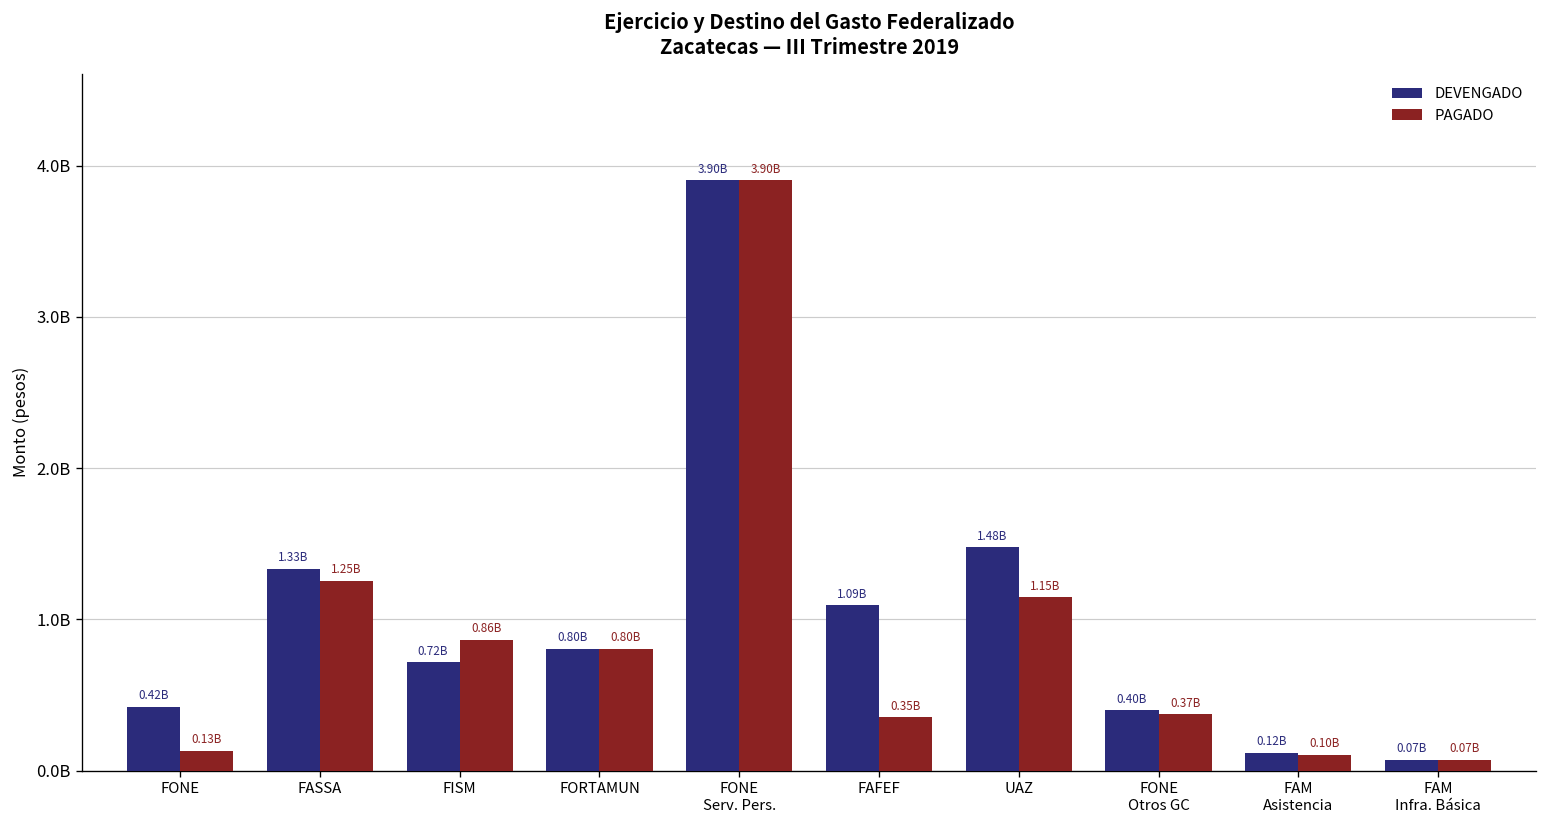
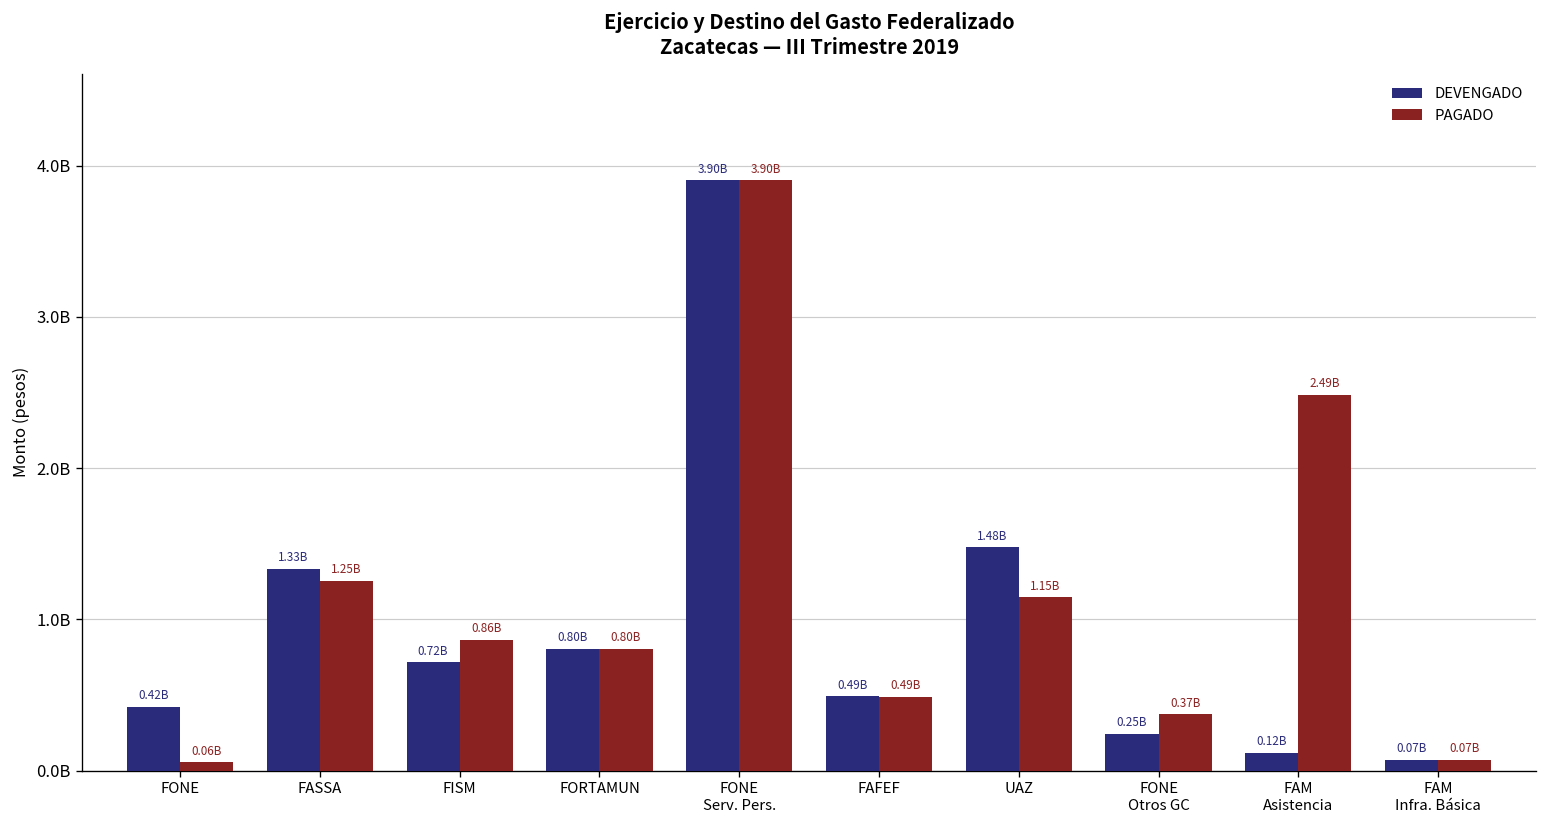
  {
    "DEVENGADO": {
      "FONE": "0.42B",
      "FASSA": "1.33B",
      "FISM": "0.72B",
      "FORTAMUN": "0.80B",
      "FONE Serv. Pers.": "3.90B",
-     "FAFEF": "1.09B",
+     "FAFEF": "0.49B",
      "UAZ": "1.48B",
-     "FONE Otros GC": "0.40B",
+     "FONE Otros GC": "0.25B",
      "FAM Asistencia": "0.12B",
      "FAM Infra. Básica": "0.07B"
    },
    "PAGADO": {
-     "FONE": "0.13B",
+     "FONE": "0.06B",
      "FASSA": "1.25B",
      "FISM": "0.86B",
      "FORTAMUN": "0.80B",
      "FONE Serv. Pers.": "3.90B",
-     "FAFEF": "0.35B",
+     "FAFEF": "0.49B",
      "UAZ": "1.15B",
      "FONE Otros GC": "0.37B",
-     "FAM Asistencia": "0.10B",
+     "FAM Asistencia": "2.49B",
      "FAM Infra. Básica": "0.07B"
    }
  }
